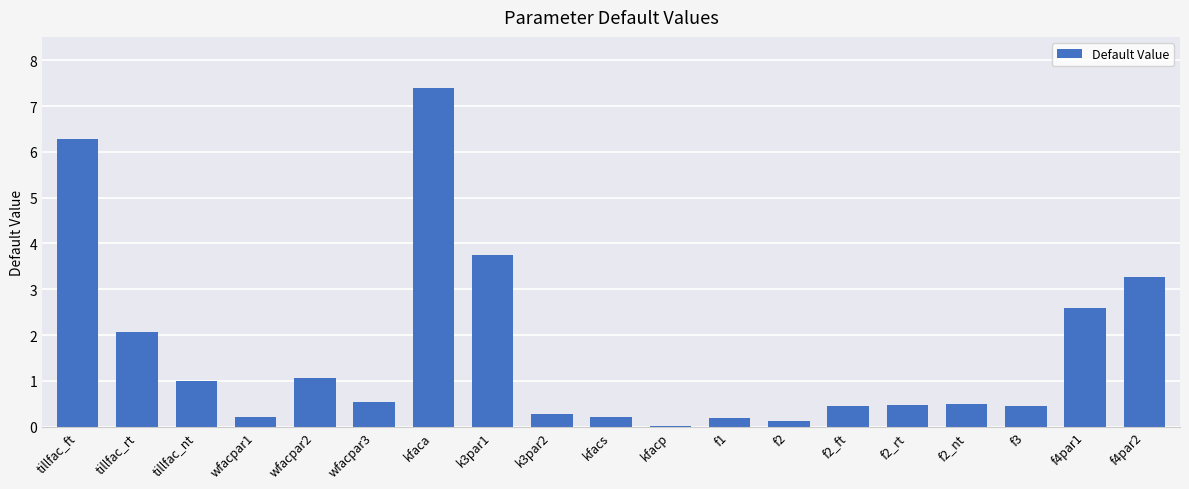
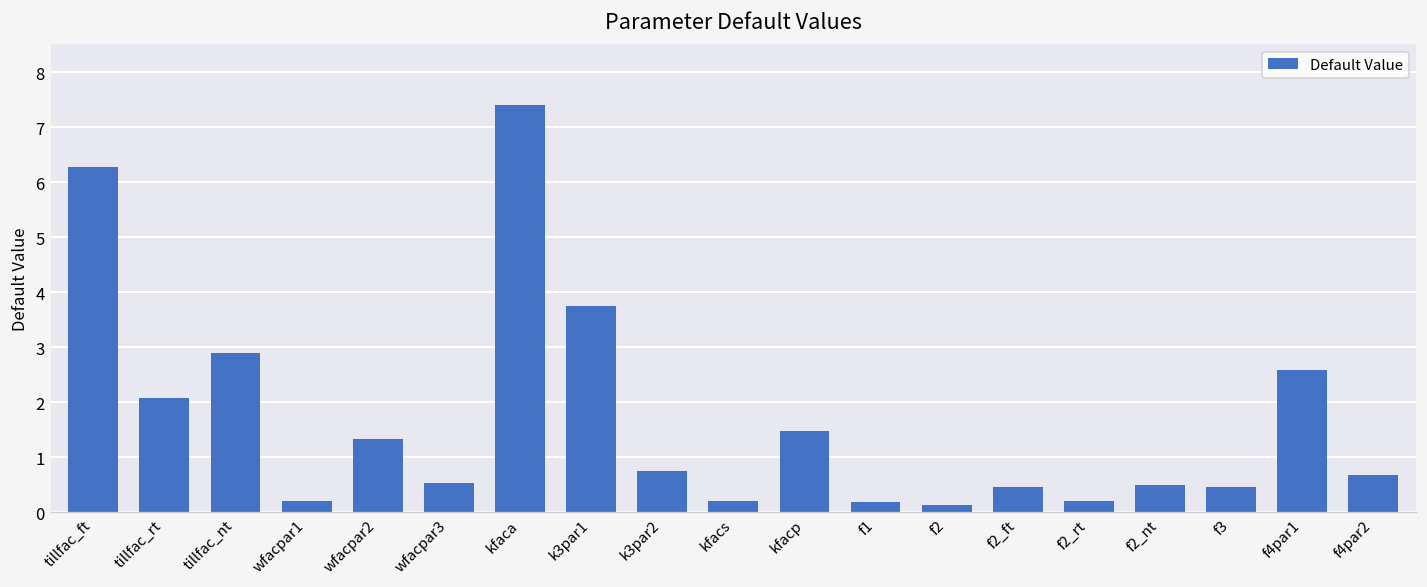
  {
    "tillfac_ft": 6.3,
    "tillfac_rt": 2.1,
-   "tillfac_nt": 1.0,
+   "tillfac_nt": 2.9,
    "wfacpar1": 0.2,
-   "wfacpar2": 1.1,
+   "wfacpar2": 1.3,
    "wfacpar3": 0.5,
    "kfaca": 7.4,
    "k3par1": 3.8,
-   "k3par2": 0.3,
+   "k3par2": 0.8,
    "kfacs": 0.2,
-   "kfacp": 0.0,
+   "kfacp": 1.5,
    "f1": 0.2,
    "f2": 0.1,
    "f2_ft": 0.5,
-   "f2_rt": 0.5,
+   "f2_rt": 0.2,
    "f2_nt": 0.5,
    "f3": 0.5,
    "f4par1": 2.6,
-   "f4par2": 3.3
+   "f4par2": 0.7
  }
